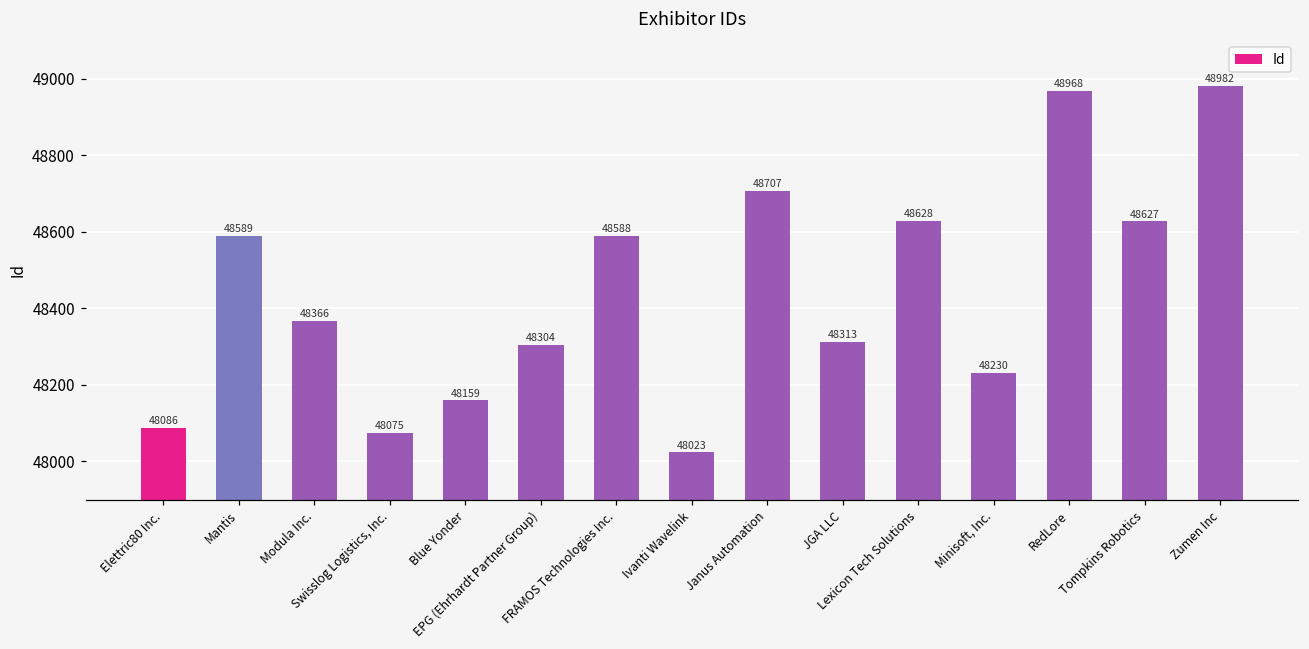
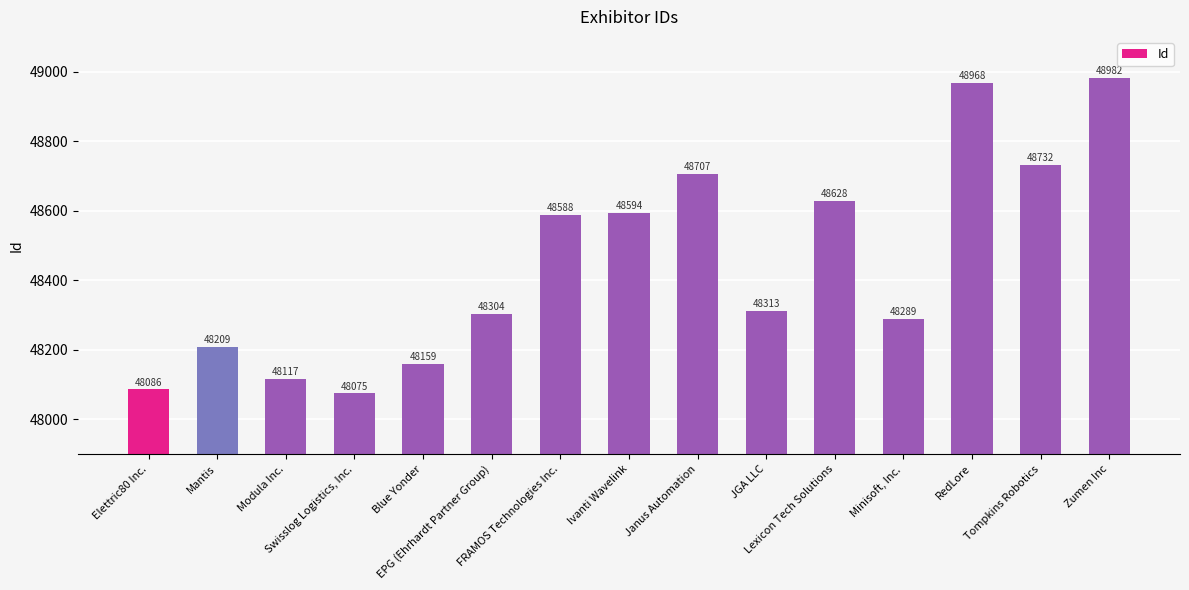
  {
    "Elettric80 Inc.": 48086,
-   "Mantis": 48589,
-   "Modula Inc.": 48366,
+   "Mantis": 48209,
+   "Modula Inc.": 48117,
    "Swisslog Logistics, Inc.": 48075,
    "Blue Yonder": 48159,
    "EPG (Ehrhardt Partner Group)": 48304,
    "FRAMOS Technologies Inc.": 48588,
-   "Ivanti Wavelink": 48023,
+   "Ivanti Wavelink": 48594,
    "Janus Automation": 48707,
    "JGA LLC": 48313,
    "Lexicon Tech Solutions": 48628,
-   "Minisoft, Inc.": 48230,
+   "Minisoft, Inc.": 48289,
    "RedLore": 48968,
-   "Tompkins Robotics": 48627,
+   "Tompkins Robotics": 48732,
    "Zumen Inc": 48982
  }
